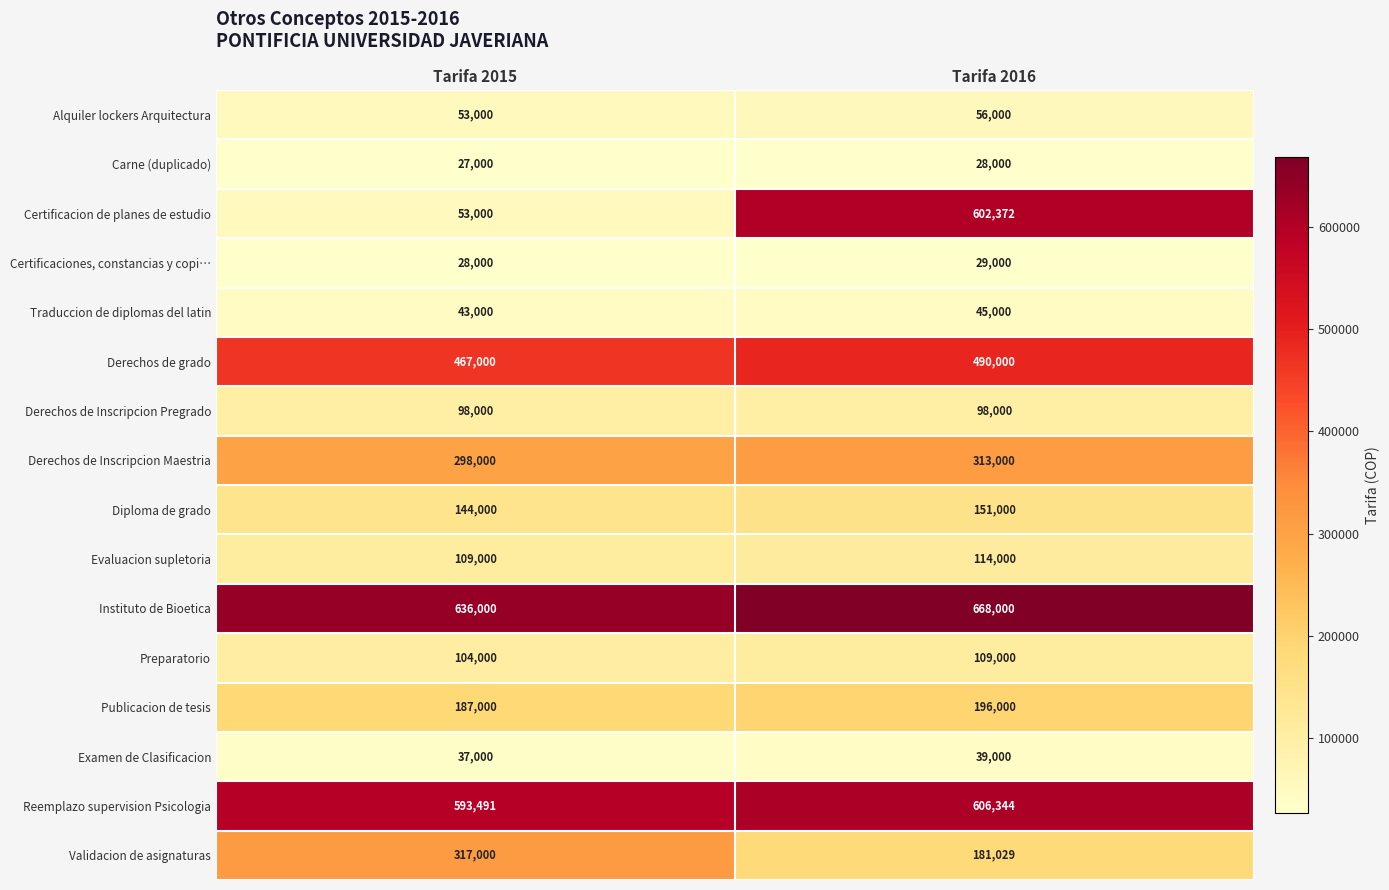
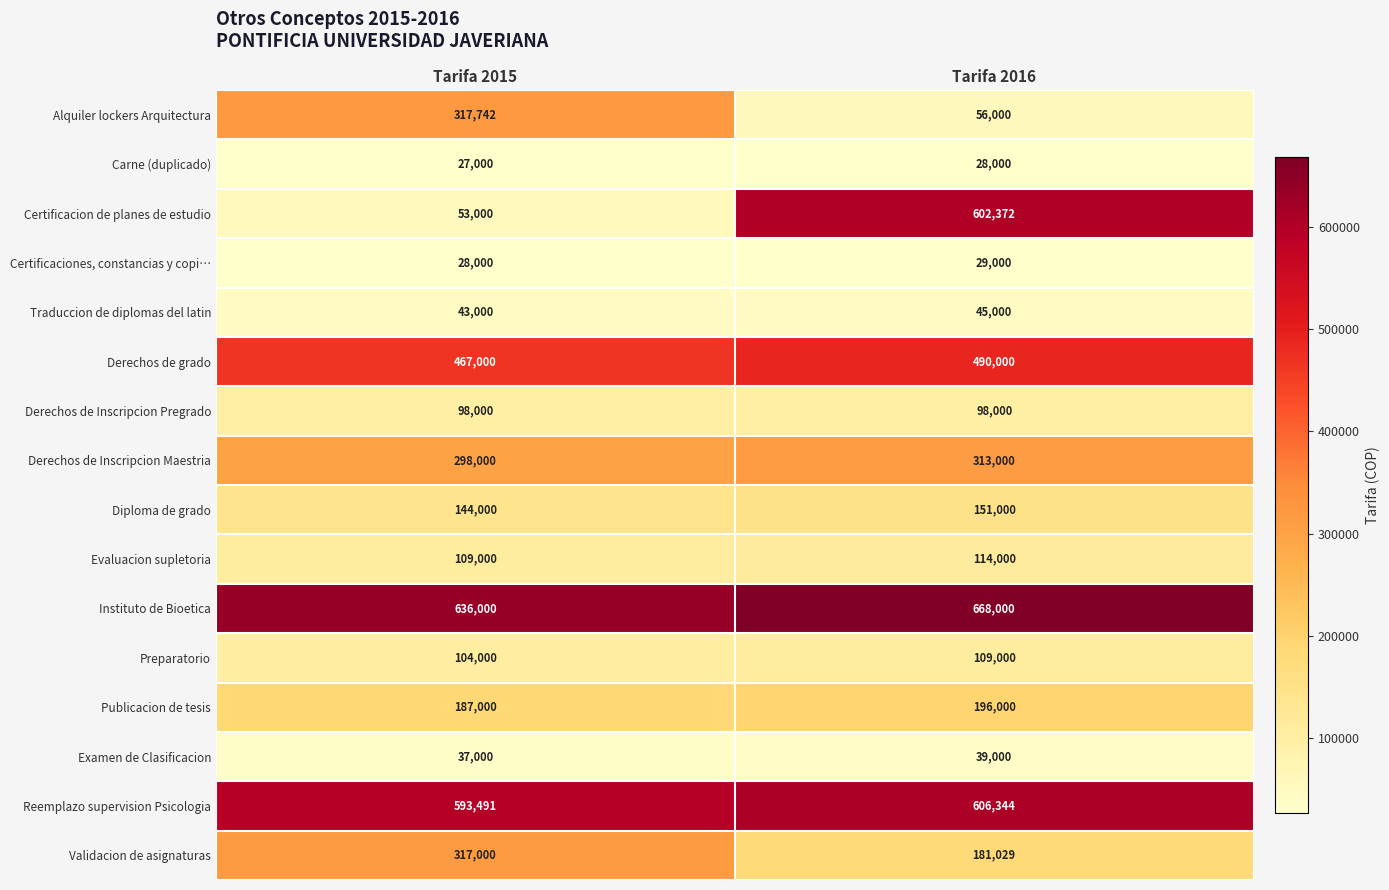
  {
    "Alquiler lockers Arquitectura": {
-     "Tarifa 2015": "53,000",
+     "Tarifa 2015": "317,742",
      "Tarifa 2016": "56,000"
    },
    "Carne (duplicado)": {
      "Tarifa 2015": "27,000",
      "Tarifa 2016": "28,000"
    },
    "Certificacion de planes de estudio": {
      "Tarifa 2015": "53,000",
      "Tarifa 2016": "602,372"
    },
    "Certificaciones, constancias y copi…": {
      "Tarifa 2015": "28,000",
      "Tarifa 2016": "29,000"
    },
    "Traduccion de diplomas del latin": {
      "Tarifa 2015": "43,000",
      "Tarifa 2016": "45,000"
    },
    "Derechos de grado": {
      "Tarifa 2015": "467,000",
      "Tarifa 2016": "490,000"
    },
    "Derechos de Inscripcion Pregrado": {
      "Tarifa 2015": "98,000",
      "Tarifa 2016": "98,000"
    },
    "Derechos de Inscripcion Maestria": {
      "Tarifa 2015": "298,000",
      "Tarifa 2016": "313,000"
    },
    "Diploma de grado": {
      "Tarifa 2015": "144,000",
      "Tarifa 2016": "151,000"
    },
    "Evaluacion supletoria": {
      "Tarifa 2015": "109,000",
      "Tarifa 2016": "114,000"
    },
    "Instituto de Bioetica": {
      "Tarifa 2015": "636,000",
      "Tarifa 2016": "668,000"
    },
    "Preparatorio": {
      "Tarifa 2015": "104,000",
      "Tarifa 2016": "109,000"
    },
    "Publicacion de tesis": {
      "Tarifa 2015": "187,000",
      "Tarifa 2016": "196,000"
    },
    "Examen de Clasificacion": {
      "Tarifa 2015": "37,000",
      "Tarifa 2016": "39,000"
    },
    "Reemplazo supervision Psicologia": {
      "Tarifa 2015": "593,491",
      "Tarifa 2016": "606,344"
    },
    "Validacion de asignaturas": {
      "Tarifa 2015": "317,000",
      "Tarifa 2016": "181,029"
    }
  }
